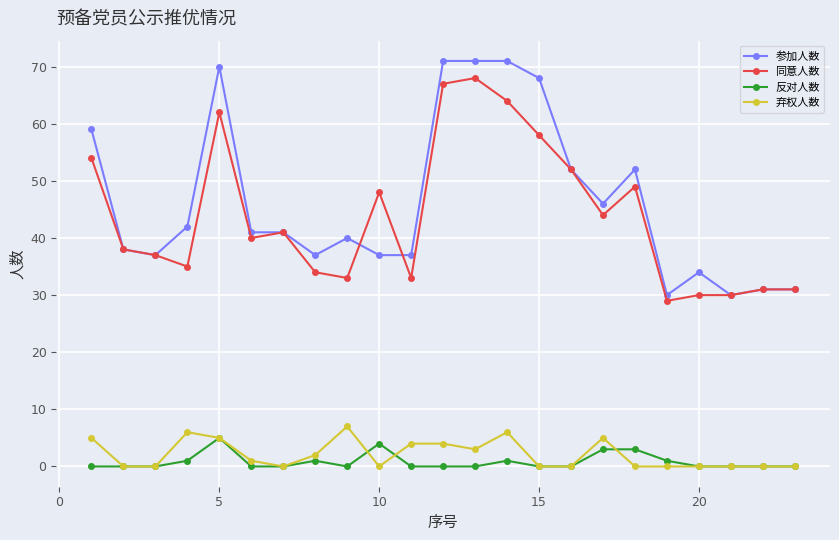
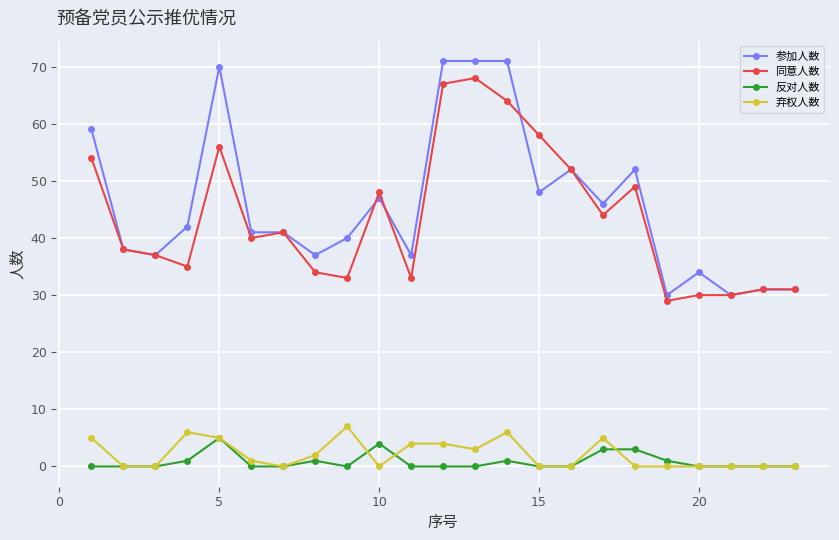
  {
    "参加人数": {
      "5": 70,
-     "10": 37,
-     "15": 68,
+     "10": 47,
+     "15": 48,
      "20": 34
    },
    "同意人数": {
-     "5": 62,
+     "5": 56,
      "10": 48,
      "15": 58,
      "20": 30
    },
    "反对人数": {
      "10": 4
    },
    "弃权人数": {
      "10": 0
    }
  }
